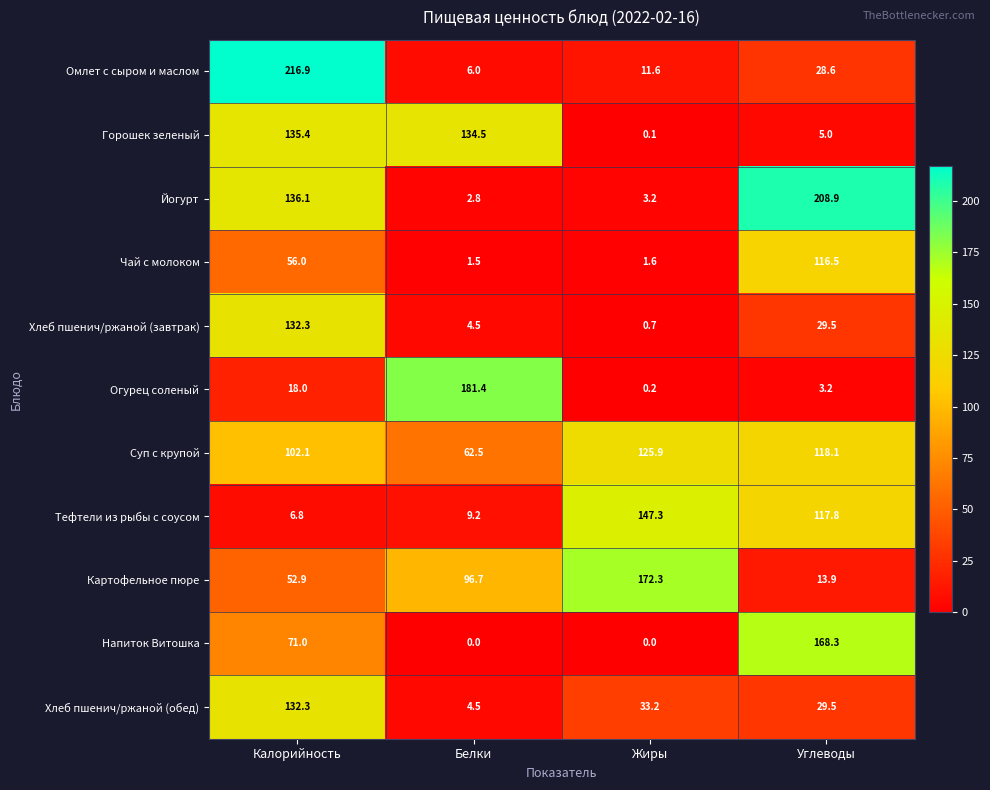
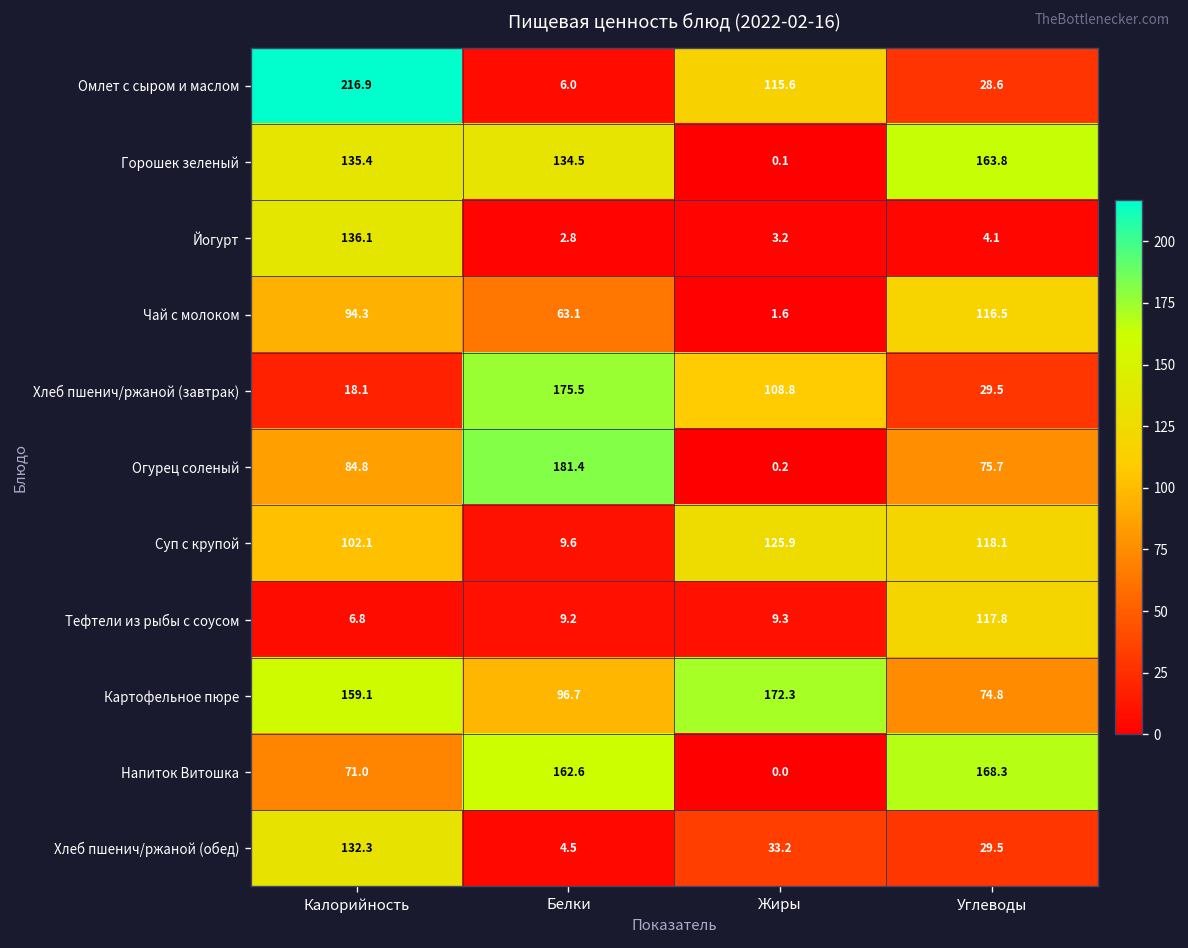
  {
    "Омлет с сыром и маслом": {
      "Калорийность": 216.9,
      "Белки": 6.0,
-     "Жиры": 11.6,
+     "Жиры": 115.6,
      "Углеводы": 28.6
    },
    "Горошек зеленый": {
      "Калорийность": 135.4,
      "Белки": 134.5,
      "Жиры": 0.1,
-     "Углеводы": 5.0
+     "Углеводы": 163.8
    },
    "Йогурт": {
      "Калорийность": 136.1,
      "Белки": 2.8,
      "Жиры": 3.2,
-     "Углеводы": 208.9
+     "Углеводы": 4.1
    },
    "Чай с молоком": {
-     "Калорийность": 56.0,
-     "Белки": 1.5,
+     "Калорийность": 94.3,
+     "Белки": 63.1,
      "Жиры": 1.6,
      "Углеводы": 116.5
    },
    "Хлеб пшенич/ржаной (завтрак)": {
-     "Калорийность": 132.3,
-     "Белки": 4.5,
-     "Жиры": 0.7,
+     "Калорийность": 18.1,
+     "Белки": 175.5,
+     "Жиры": 108.8,
      "Углеводы": 29.5
    },
    "Огурец соленый": {
-     "Калорийность": 18.0,
+     "Калорийность": 84.8,
      "Белки": 181.4,
      "Жиры": 0.2,
-     "Углеводы": 3.2
+     "Углеводы": 75.7
    },
    "Суп с крупой": {
      "Калорийность": 102.1,
-     "Белки": 62.5,
+     "Белки": 9.6,
      "Жиры": 125.9,
      "Углеводы": 118.1
    },
    "Тефтели из рыбы с соусом": {
      "Калорийность": 6.8,
      "Белки": 9.2,
-     "Жиры": 147.3,
+     "Жиры": 9.3,
      "Углеводы": 117.8
    },
    "Картофельное пюре": {
-     "Калорийность": 52.9,
+     "Калорийность": 159.1,
      "Белки": 96.7,
      "Жиры": 172.3,
-     "Углеводы": 13.9
+     "Углеводы": 74.8
    },
    "Напиток Витошка": {
      "Калорийность": 71.0,
-     "Белки": 0.0,
+     "Белки": 162.6,
      "Жиры": 0.0,
      "Углеводы": 168.3
    },
    "Хлеб пшенич/ржаной (обед)": {
      "Калорийность": 132.3,
      "Белки": 4.5,
      "Жиры": 33.2,
      "Углеводы": 29.5
    }
  }
